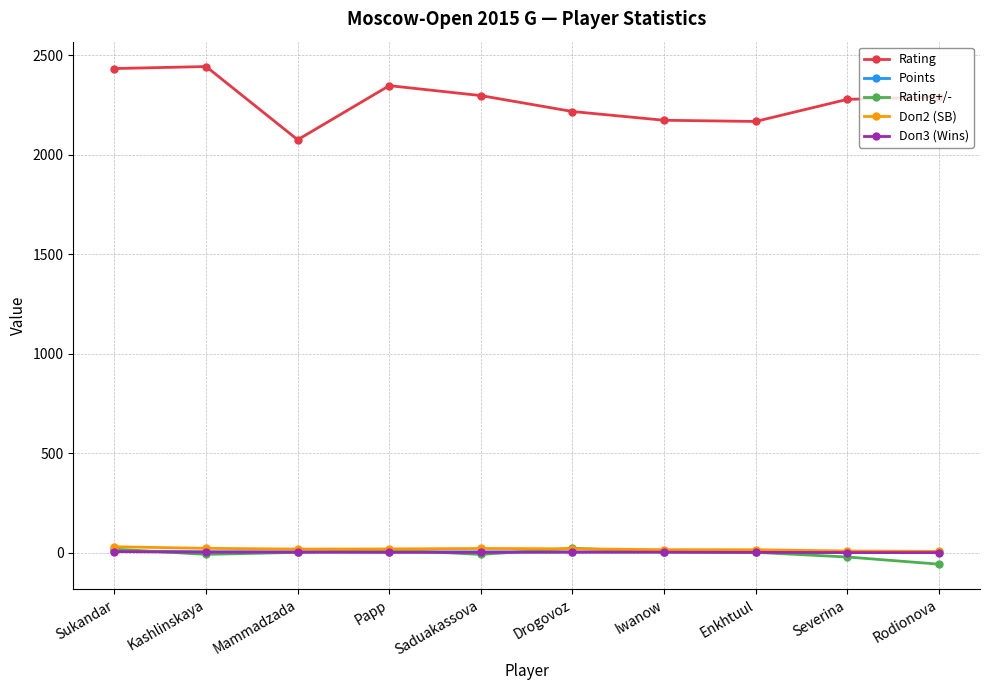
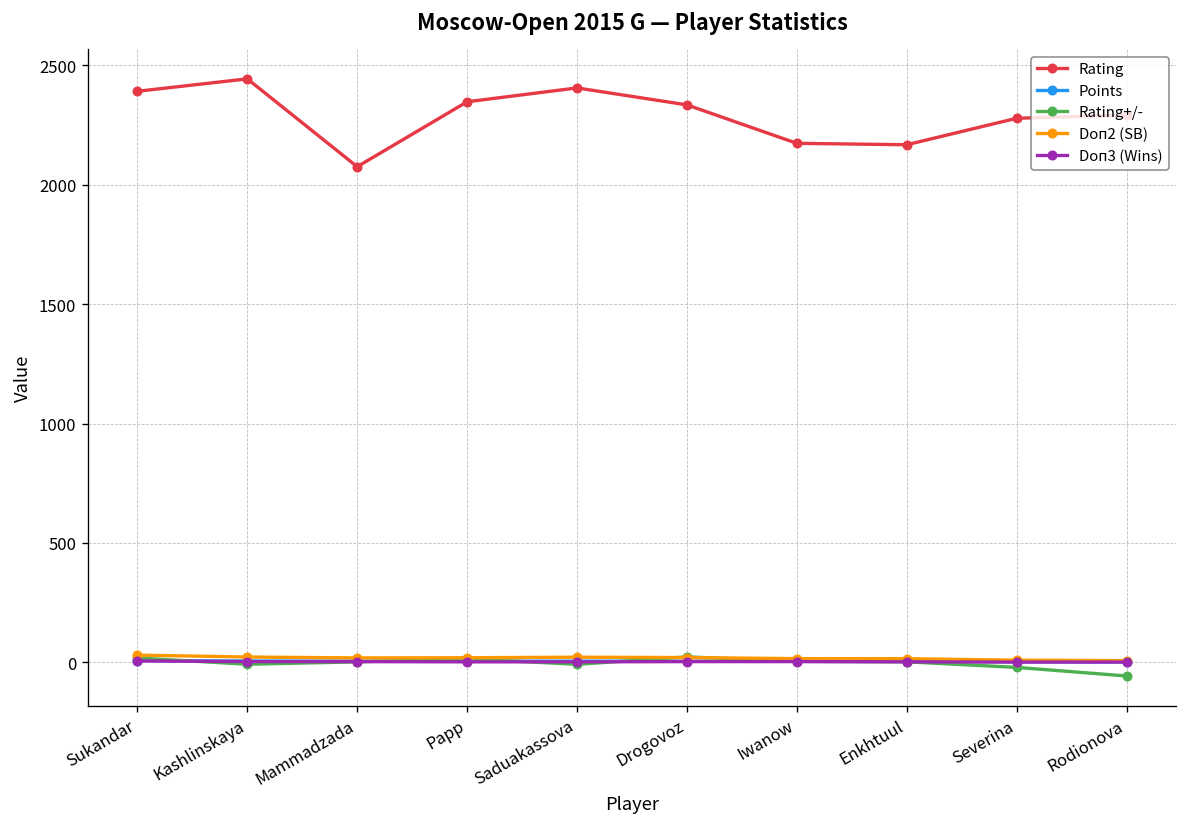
  {
    "Rating": {
-     "Sukandar": 2430,
+     "Sukandar": 2390,
      "Kashlinskaya": 2440,
      "Mammadzada": 2080,
      "Papp": 2350,
-     "Saduakassova": 2300,
-     "Drogovoz": 2220,
+     "Saduakassova": 2410,
+     "Drogovoz": 2340,
      "Iwanow": 2170,
      "Enkhtuul": 2170,
      "Severina": 2280
    },
    "Rating+/-": {
      "Severina": -20,
      "Rodionova": -60
    },
    "Doп2 (SB)": {
      "Kashlinskaya": 20,
      "Mammadzada": 20,
      "Saduakassova": 20
    }
  }
